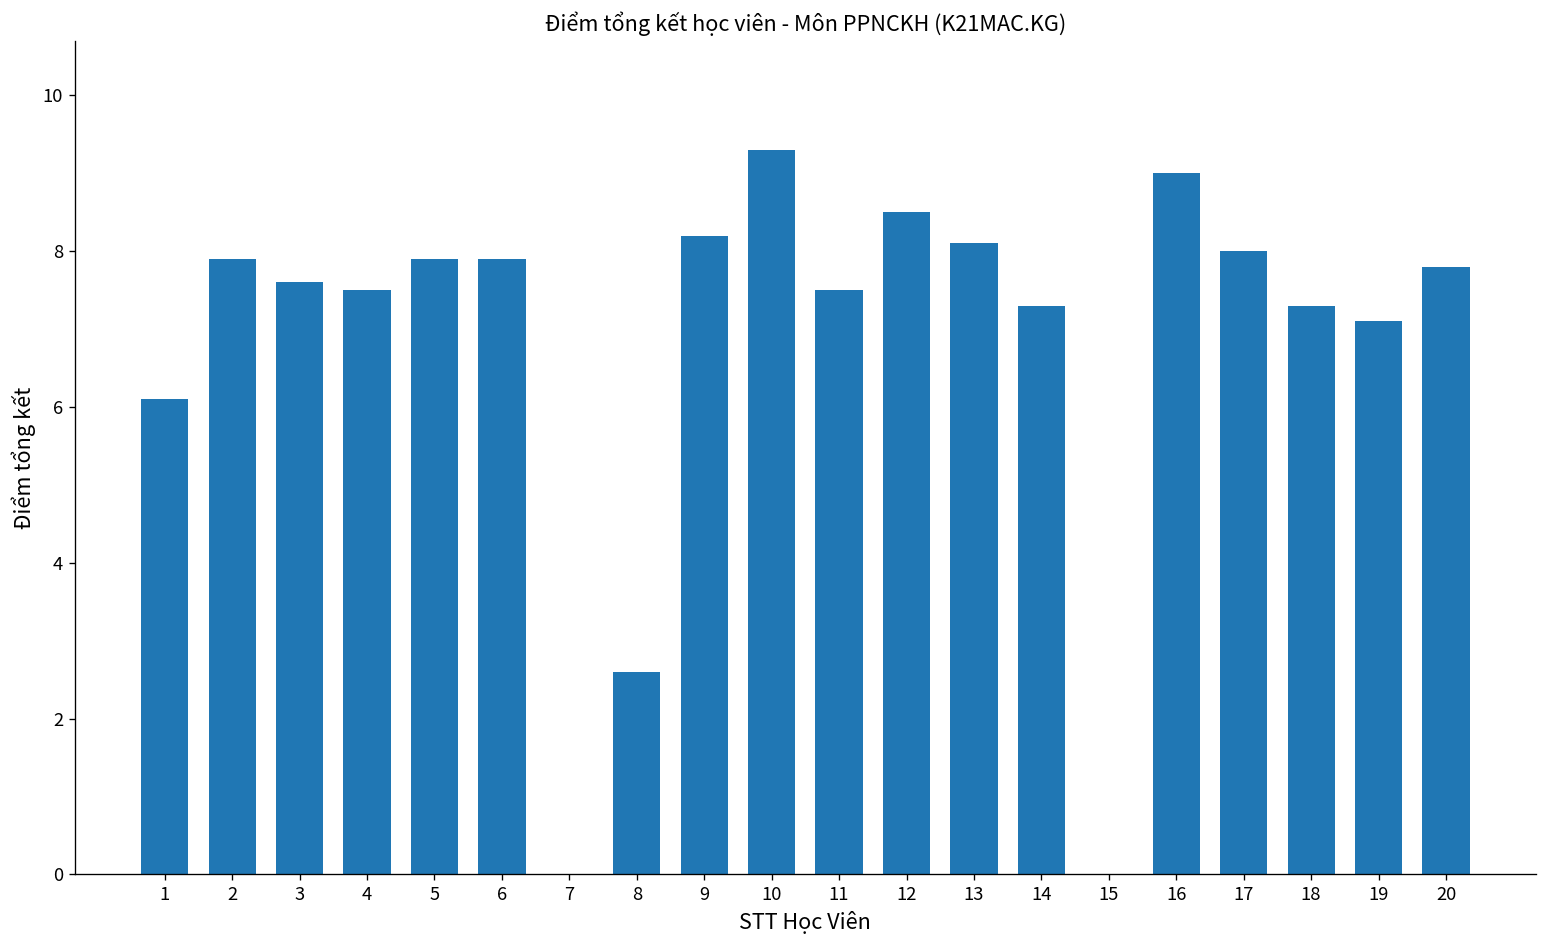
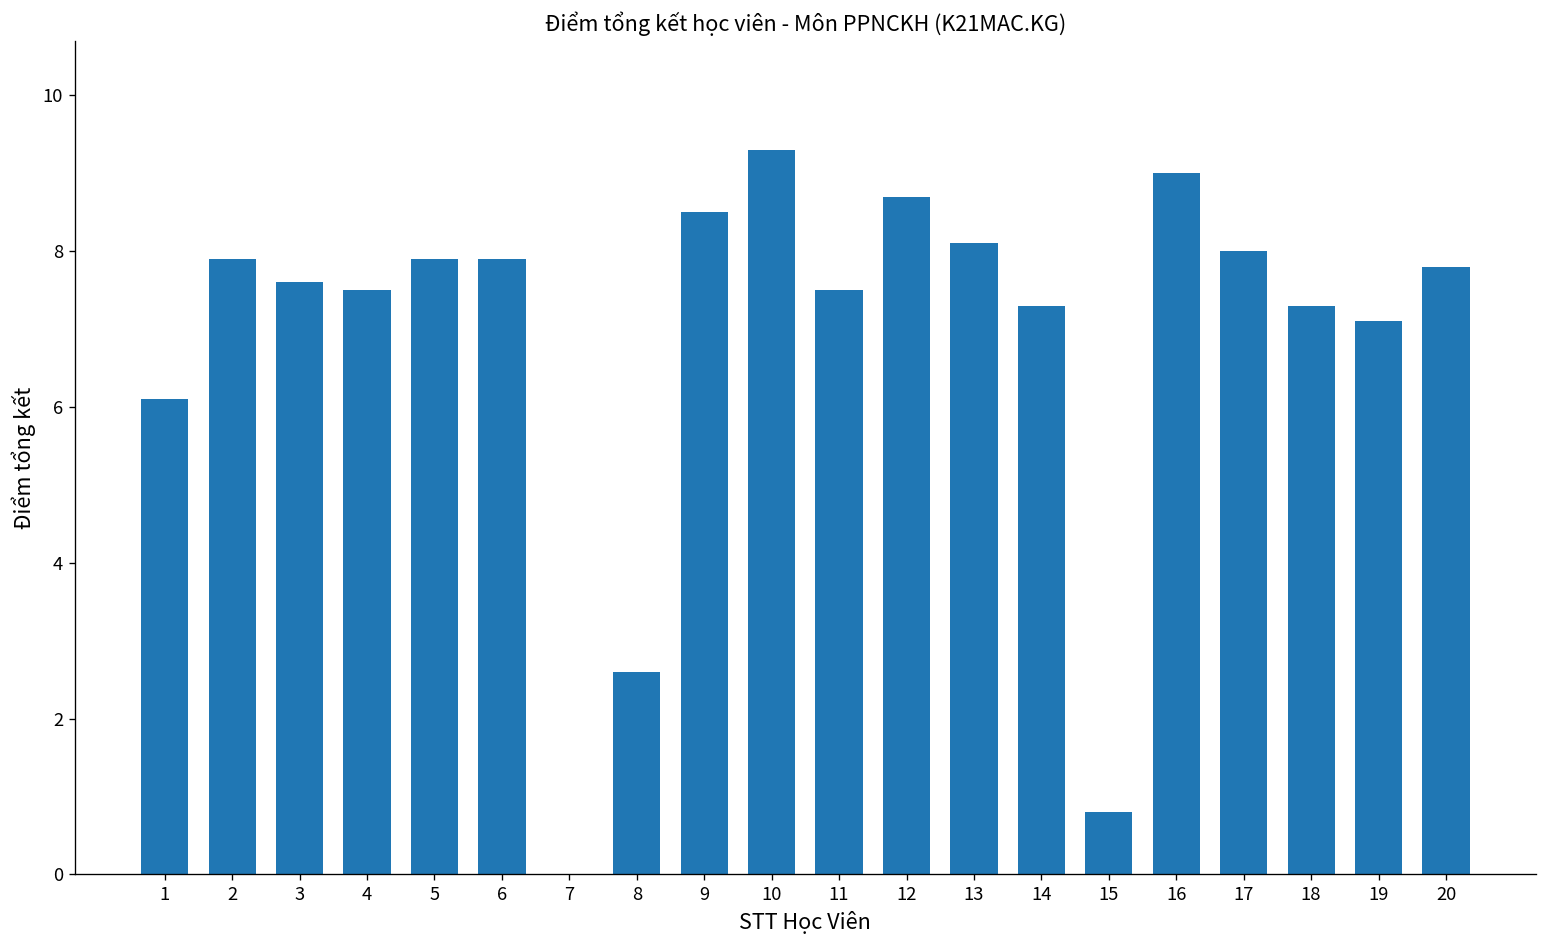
  {
    "1": 6.1,
    "2": 7.9,
    "3": 7.6,
    "4": 7.5,
    "5": 7.9,
    "6": 7.9,
    "7": 0.0,
    "8": 2.6,
-   "9": 8.2,
+   "9": 8.5,
    "10": 9.3,
    "11": 7.5,
-   "12": 8.5,
+   "12": 8.7,
    "13": 8.1,
    "14": 7.3,
-   "15": 0.0,
+   "15": 0.8,
    "16": 9.0,
    "17": 8.0,
    "18": 7.3,
    "19": 7.1,
    "20": 7.8
  }
